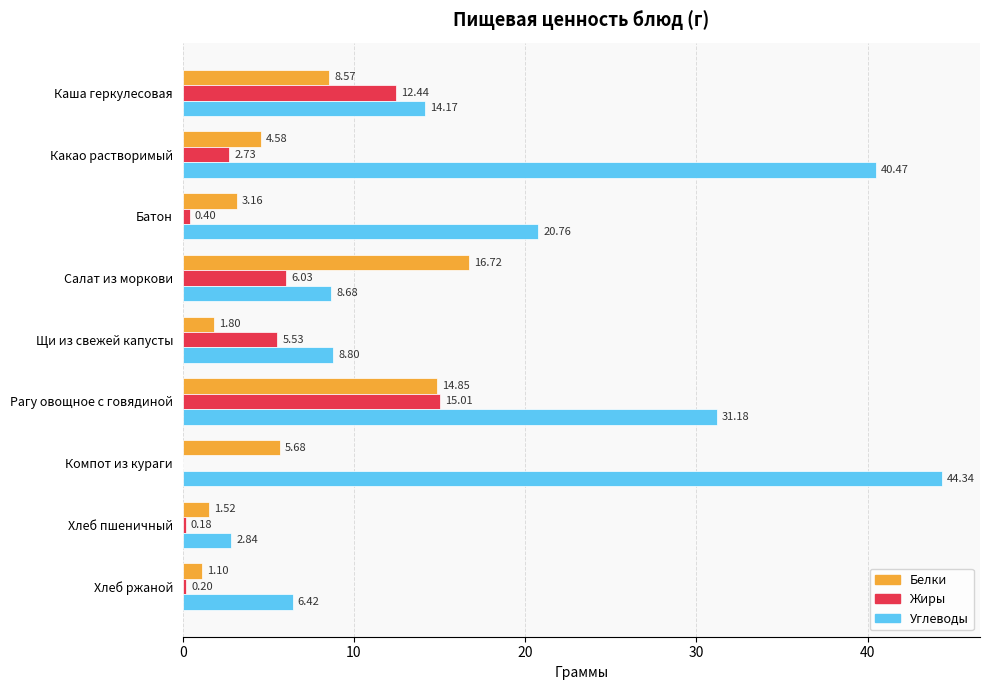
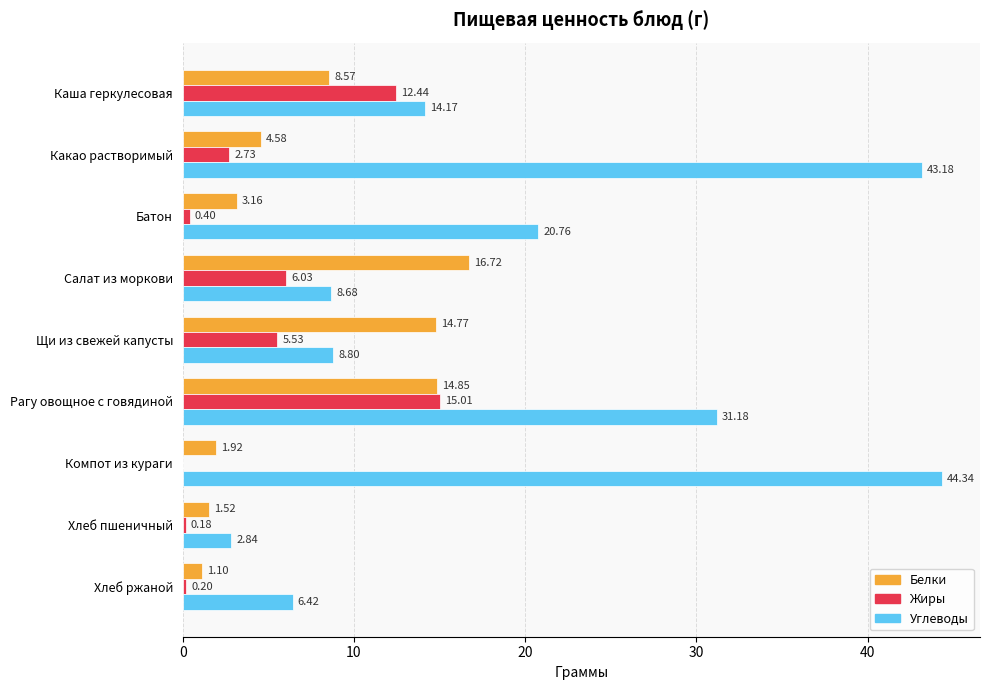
  {
    "Белки": {
      "Каша геркулесовая": 8.57,
      "Какао растворимый": 4.58,
      "Батон": 3.16,
      "Салат из моркови": 16.72,
-     "Щи из свежей капусты": 1.80,
+     "Щи из свежей капусты": 14.77,
      "Рагу овощное с говядиной": 14.85,
-     "Компот из кураги": 5.68,
+     "Компот из кураги": 1.92,
      "Хлеб пшеничный": 1.52,
      "Хлеб ржаной": 1.10
    },
    "Жиры": {
      "Каша геркулесовая": 12.44,
      "Какао растворимый": 2.73,
      "Батон": 0.40,
      "Салат из моркови": 6.03,
      "Щи из свежей капусты": 5.53,
      "Рагу овощное с говядиной": 15.01,
      "Хлеб пшеничный": 0.18,
      "Хлеб ржаной": 0.20
    },
    "Углеводы": {
      "Каша геркулесовая": 14.17,
-     "Какао растворимый": 40.47,
+     "Какао растворимый": 43.18,
      "Батон": 20.76,
      "Салат из моркови": 8.68,
      "Щи из свежей капусты": 8.80,
      "Рагу овощное с говядиной": 31.18,
      "Компот из кураги": 44.34,
      "Хлеб пшеничный": 2.84,
      "Хлеб ржаной": 6.42
    }
  }
